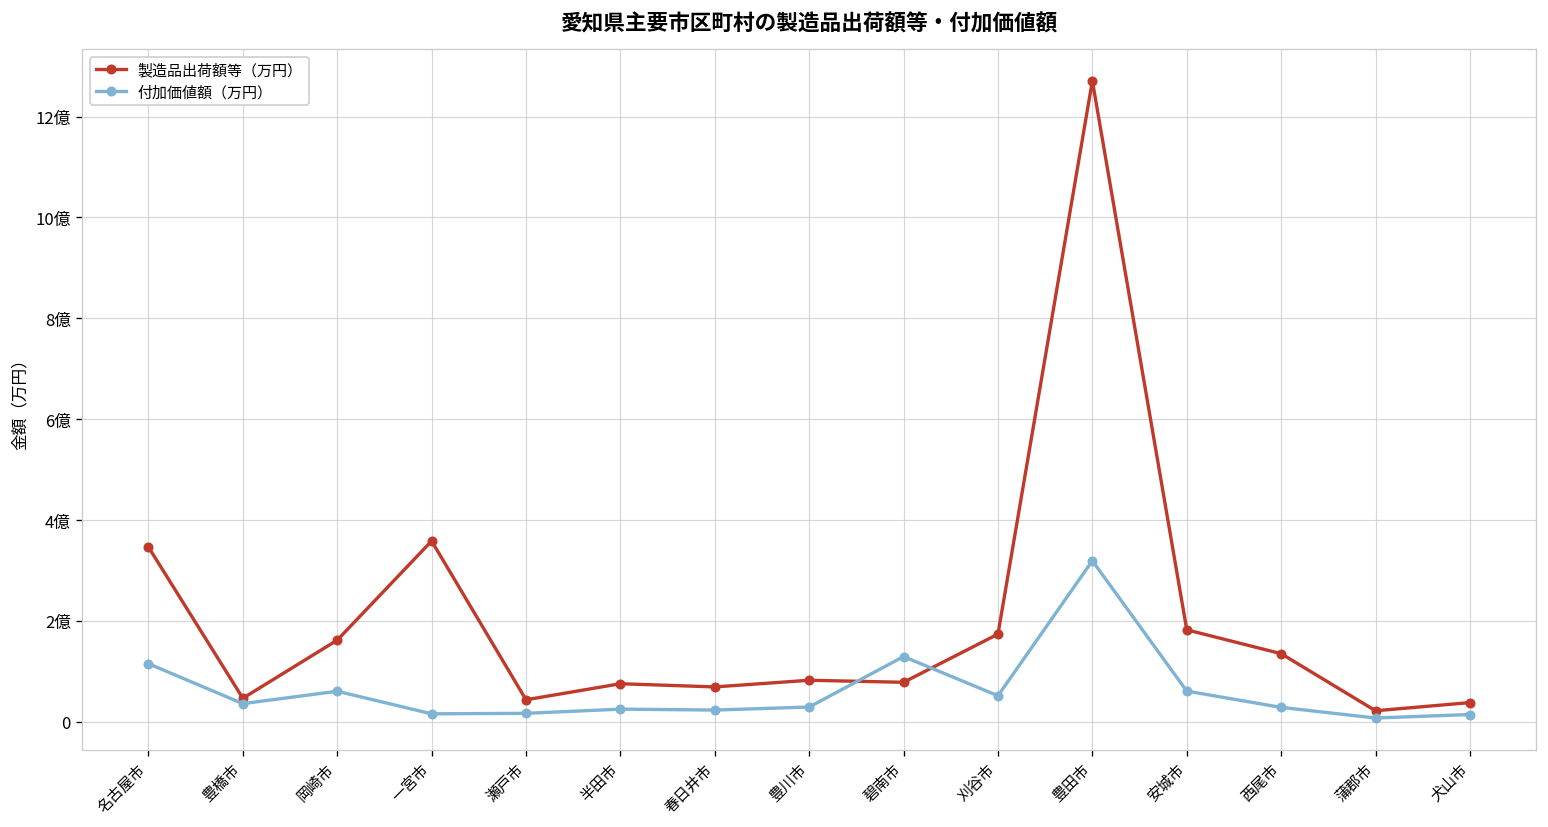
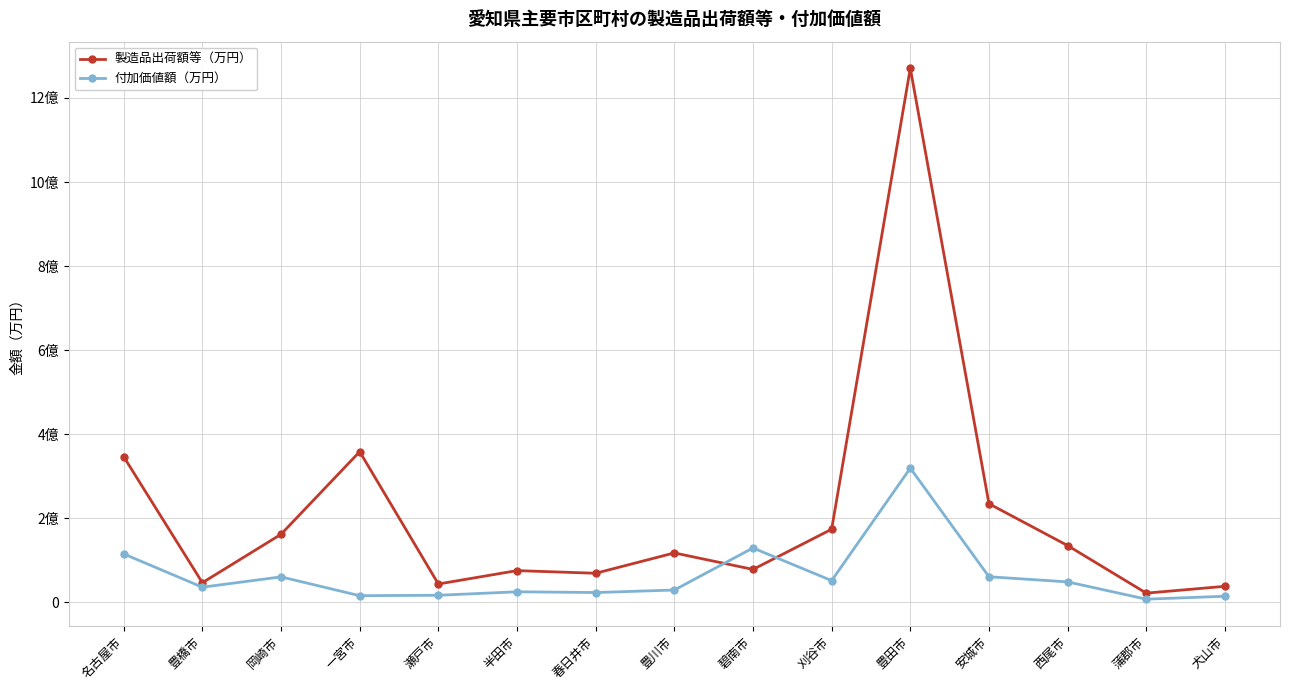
  {
    "製造品出荷額等（万円）": {
      "名古屋市": "3.5億",
      "豊橋市": "0.5億",
      "岡崎市": "1.6億",
      "一宮市": "3.6億",
      "瀬戸市": "0.4億",
      "半田市": "0.8億",
      "春日井市": "0.7億",
-     "豊川市": "0.8億",
+     "豊川市": "1.2億",
      "碧南市": "0.8億",
      "刈谷市": "1.7億",
      "豊田市": "12.7億",
-     "安城市": "1.8億",
+     "安城市": "2.3億",
      "西尾市": "1.4億",
      "蒲郡市": "0.2億",
      "犬山市": "0.4億"
    },
    "付加価値額（万円）": {
      "名古屋市": "1.2億",
      "豊橋市": "0.4億",
      "岡崎市": "0.6億",
      "一宮市": "0.2億",
      "瀬戸市": "0.2億",
      "半田市": "0.3億",
      "春日井市": "0.2億",
      "豊川市": "0.3億",
      "碧南市": "1.3億",
      "刈谷市": "0.5億",
      "豊田市": "3.2億",
      "安城市": "0.6億",
-     "西尾市": "0.3億",
+     "西尾市": "0.5億",
      "蒲郡市": "0.1億",
      "犬山市": "0.1億"
    }
  }
